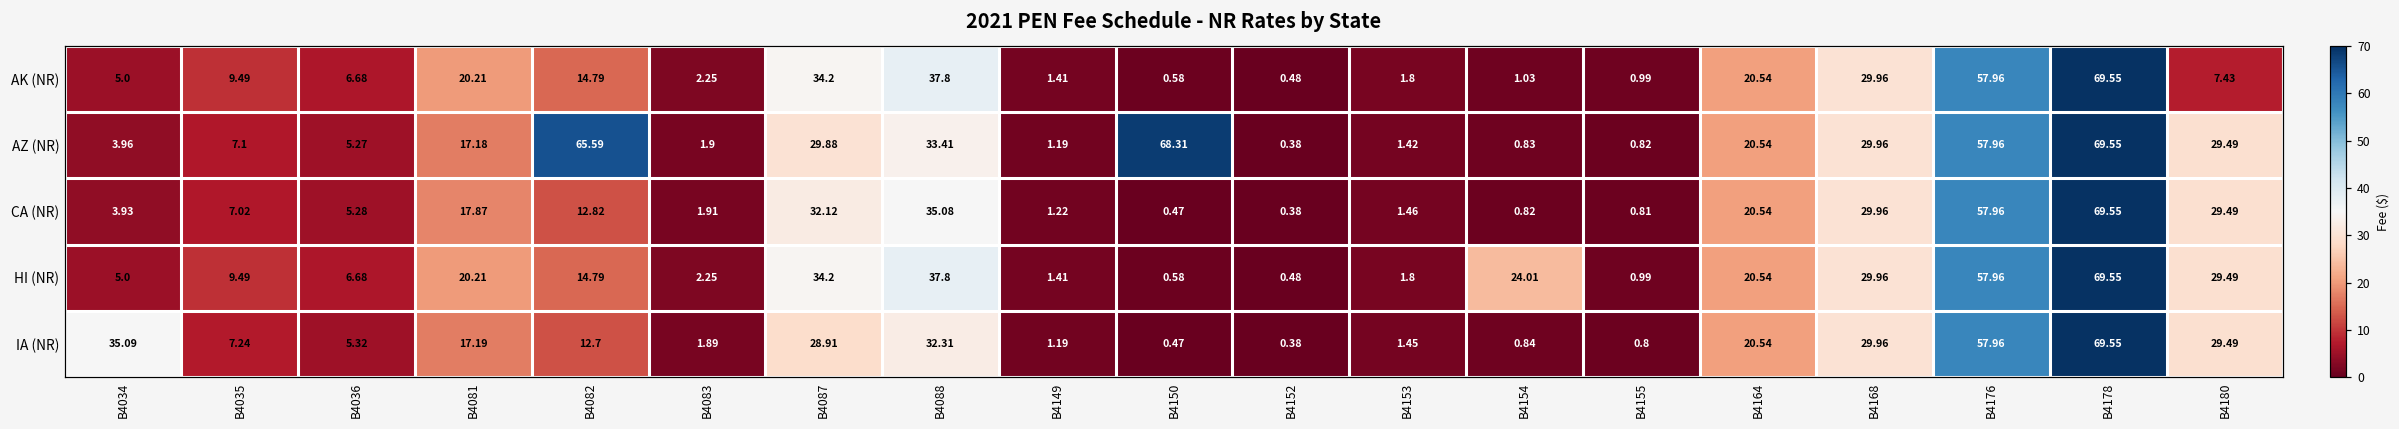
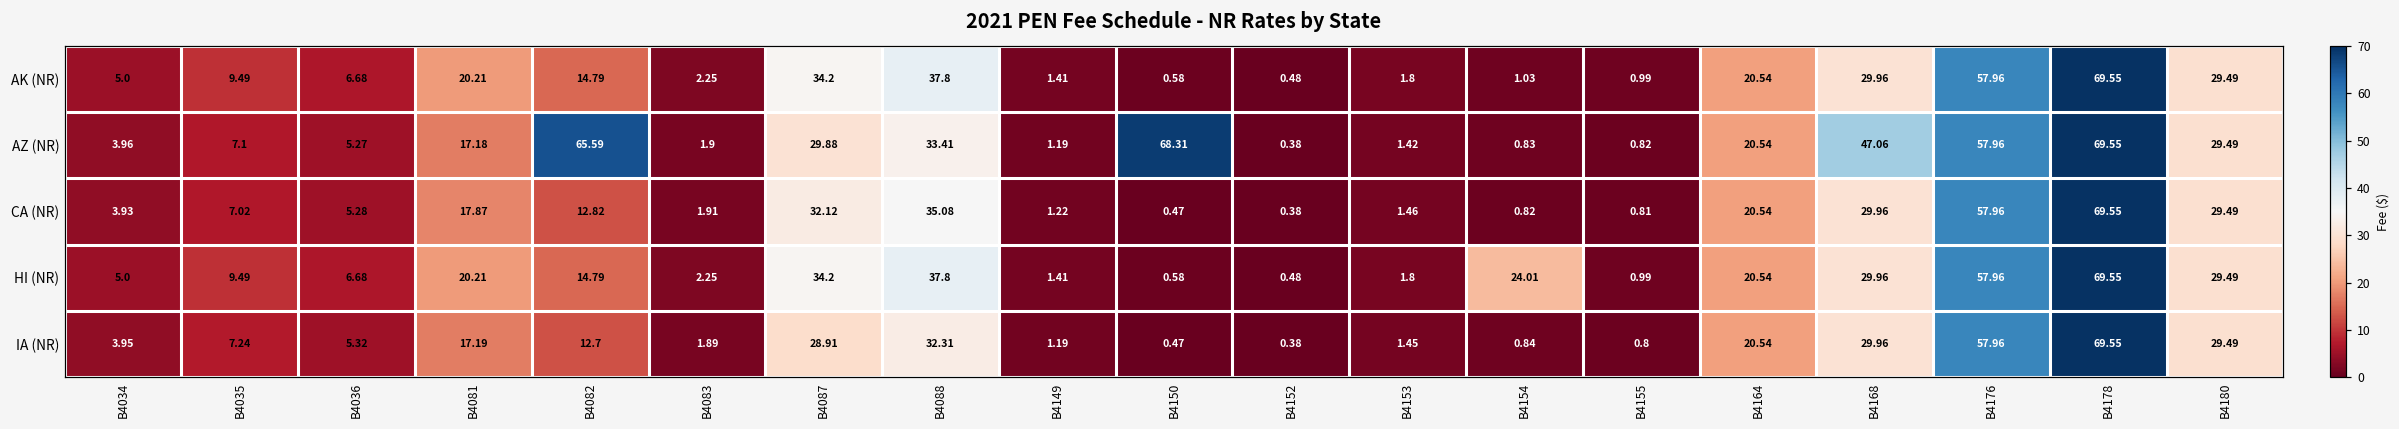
  {
    "AK (NR)": {
      "B4034": 5.0,
      "B4035": 9.49,
      "B4036": 6.68,
      "B4081": 20.21,
      "B4082": 14.79,
      "B4083": 2.25,
      "B4087": 34.2,
      "B4088": 37.8,
      "B4149": 1.41,
      "B4150": 0.58,
      "B4152": 0.48,
      "B4153": 1.8,
      "B4154": 1.03,
      "B4155": 0.99,
      "B4164": 20.54,
      "B4168": 29.96,
      "B4176": 57.96,
      "B4178": 69.55,
-     "B4180": 7.43
+     "B4180": 29.49
    },
    "AZ (NR)": {
      "B4034": 3.96,
      "B4035": 7.1,
      "B4036": 5.27,
      "B4081": 17.18,
      "B4082": 65.59,
      "B4083": 1.9,
      "B4087": 29.88,
      "B4088": 33.41,
      "B4149": 1.19,
      "B4150": 68.31,
      "B4152": 0.38,
      "B4153": 1.42,
      "B4154": 0.83,
      "B4155": 0.82,
      "B4164": 20.54,
-     "B4168": 29.96,
+     "B4168": 47.06,
      "B4176": 57.96,
      "B4178": 69.55,
      "B4180": 29.49
    },
    "CA (NR)": {
      "B4034": 3.93,
      "B4035": 7.02,
      "B4036": 5.28,
      "B4081": 17.87,
      "B4082": 12.82,
      "B4083": 1.91,
      "B4087": 32.12,
      "B4088": 35.08,
      "B4149": 1.22,
      "B4150": 0.47,
      "B4152": 0.38,
      "B4153": 1.46,
      "B4154": 0.82,
      "B4155": 0.81,
      "B4164": 20.54,
      "B4168": 29.96,
      "B4176": 57.96,
      "B4178": 69.55,
      "B4180": 29.49
    },
    "HI (NR)": {
      "B4034": 5.0,
      "B4035": 9.49,
      "B4036": 6.68,
      "B4081": 20.21,
      "B4082": 14.79,
      "B4083": 2.25,
      "B4087": 34.2,
      "B4088": 37.8,
      "B4149": 1.41,
      "B4150": 0.58,
      "B4152": 0.48,
      "B4153": 1.8,
      "B4154": 24.01,
      "B4155": 0.99,
      "B4164": 20.54,
      "B4168": 29.96,
      "B4176": 57.96,
      "B4178": 69.55,
      "B4180": 29.49
    },
    "IA (NR)": {
-     "B4034": 35.09,
+     "B4034": 3.95,
      "B4035": 7.24,
      "B4036": 5.32,
      "B4081": 17.19,
      "B4082": 12.7,
      "B4083": 1.89,
      "B4087": 28.91,
      "B4088": 32.31,
      "B4149": 1.19,
      "B4150": 0.47,
      "B4152": 0.38,
      "B4153": 1.45,
      "B4154": 0.84,
      "B4155": 0.8,
      "B4164": 20.54,
      "B4168": 29.96,
      "B4176": 57.96,
      "B4178": 69.55,
      "B4180": 29.49
    }
  }
